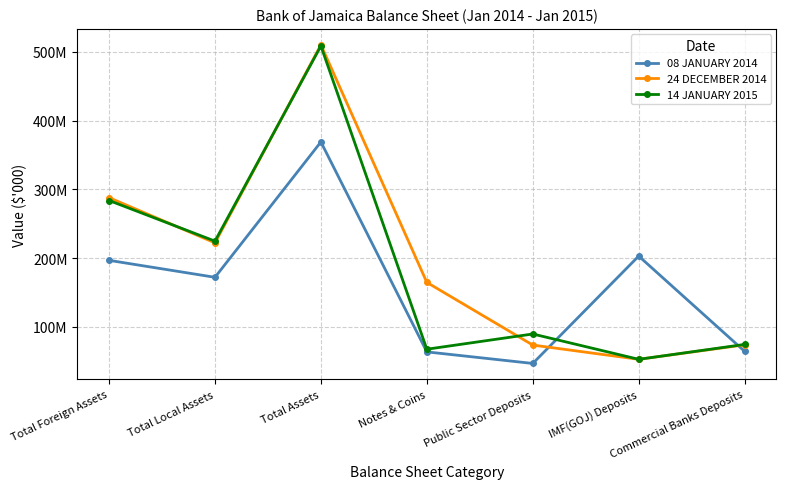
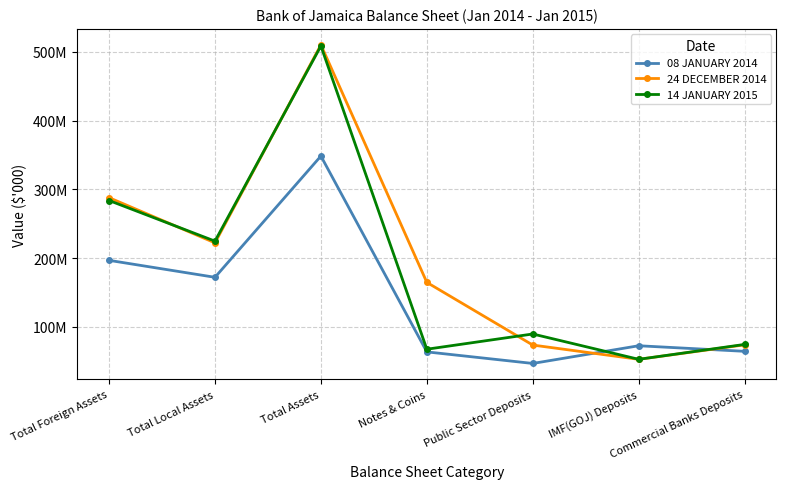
  {
    "08 JANUARY 2014": {
      "Total Foreign Assets": 200000000,
      "Total Local Assets": 170000000,
-     "Total Assets": 370000000,
+     "Total Assets": 350000000,
      "Notes & Coins": 60000000,
      "Public Sector Deposits": 50000000,
-     "IMF(GOJ) Deposits": 200000000,
+     "IMF(GOJ) Deposits": 70000000,
      "Commercial Banks Deposits": 60000000
    },
    "24 DECEMBER 2014": {
      "Total Foreign Assets": 290000000,
      "Notes & Coins": 160000000,
      "Public Sector Deposits": 70000000
    },
    "14 JANUARY 2015": {
      "Total Foreign Assets": 280000000,
      "Notes & Coins": 70000000,
      "Public Sector Deposits": 90000000
    }
  }
